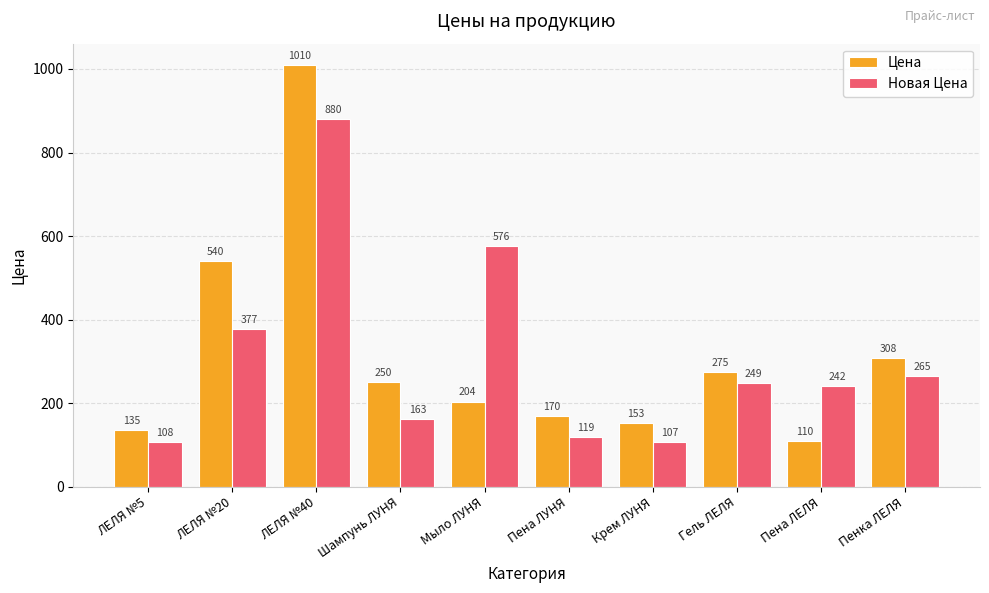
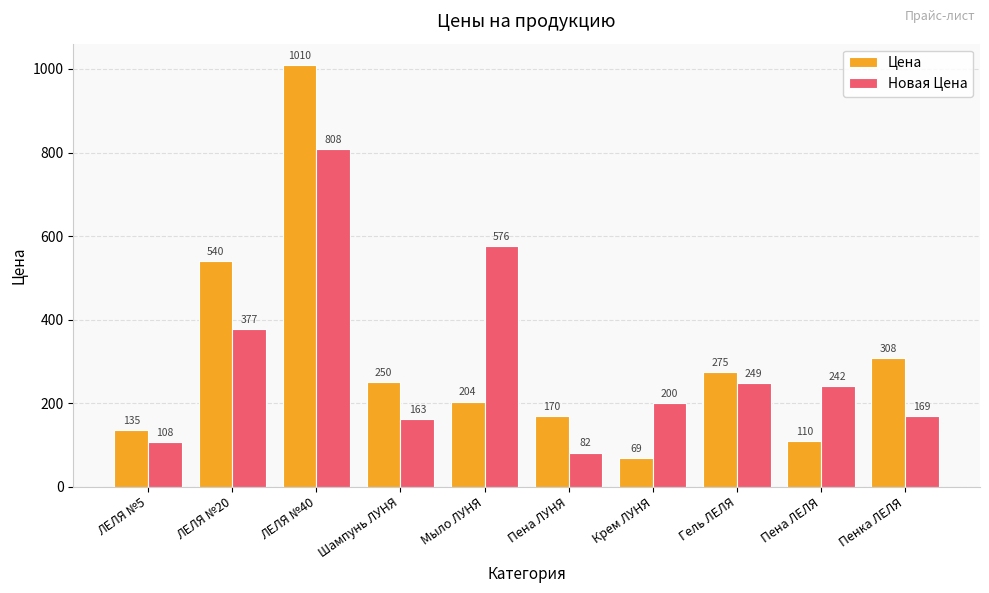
  {
    "Цена": {
      "ЛЕЛЯ №5": 135,
      "ЛЕЛЯ №20": 540,
      "ЛЕЛЯ №40": 1010,
      "Шампунь ЛУНЯ": 250,
      "Мыло ЛУНЯ": 204,
      "Пена ЛУНЯ": 170,
-     "Крем ЛУНЯ": 153,
+     "Крем ЛУНЯ": 69,
      "Гель ЛЕЛЯ": 275,
      "Пена ЛЕЛЯ": 110,
      "Пенка ЛЕЛЯ": 308
    },
    "Новая Цена": {
      "ЛЕЛЯ №5": 108,
      "ЛЕЛЯ №20": 377,
-     "ЛЕЛЯ №40": 880,
+     "ЛЕЛЯ №40": 808,
      "Шампунь ЛУНЯ": 163,
      "Мыло ЛУНЯ": 576,
-     "Пена ЛУНЯ": 119,
-     "Крем ЛУНЯ": 107,
+     "Пена ЛУНЯ": 82,
+     "Крем ЛУНЯ": 200,
      "Гель ЛЕЛЯ": 249,
      "Пена ЛЕЛЯ": 242,
-     "Пенка ЛЕЛЯ": 265
+     "Пенка ЛЕЛЯ": 169
    }
  }
